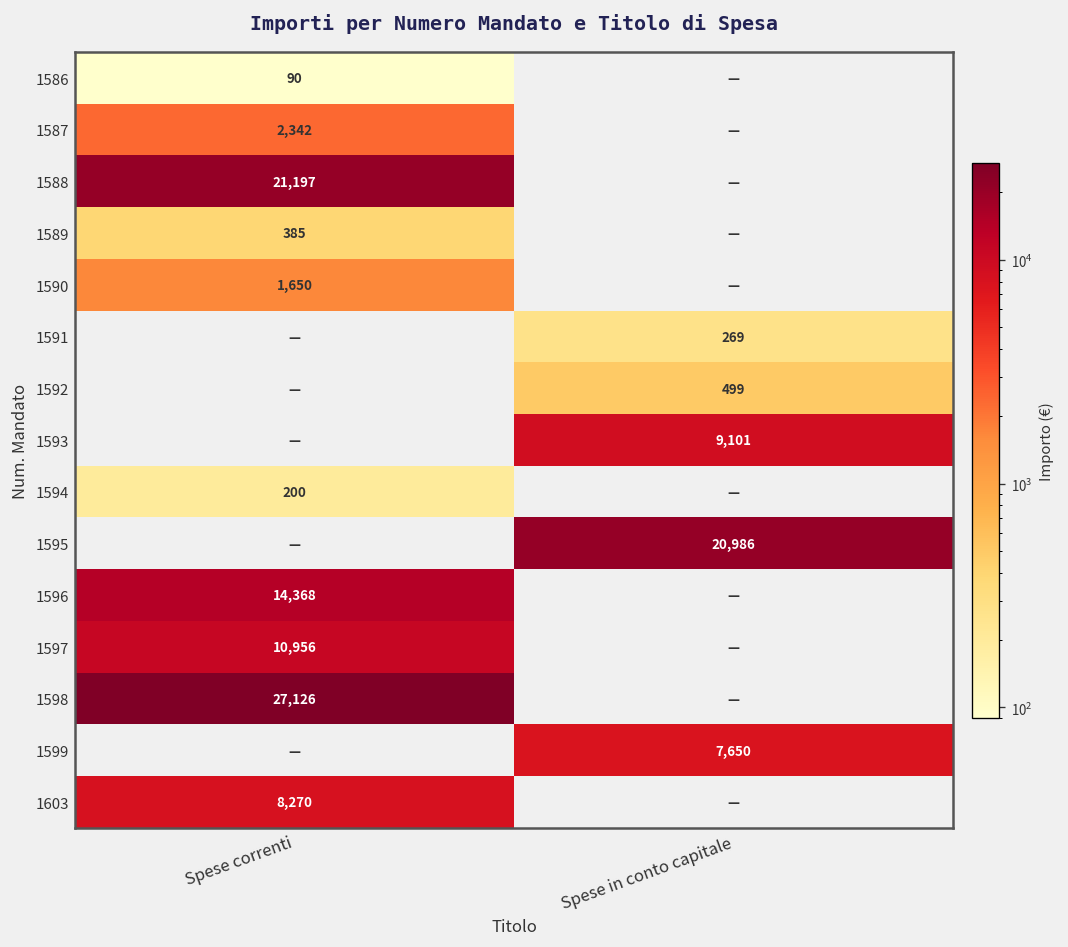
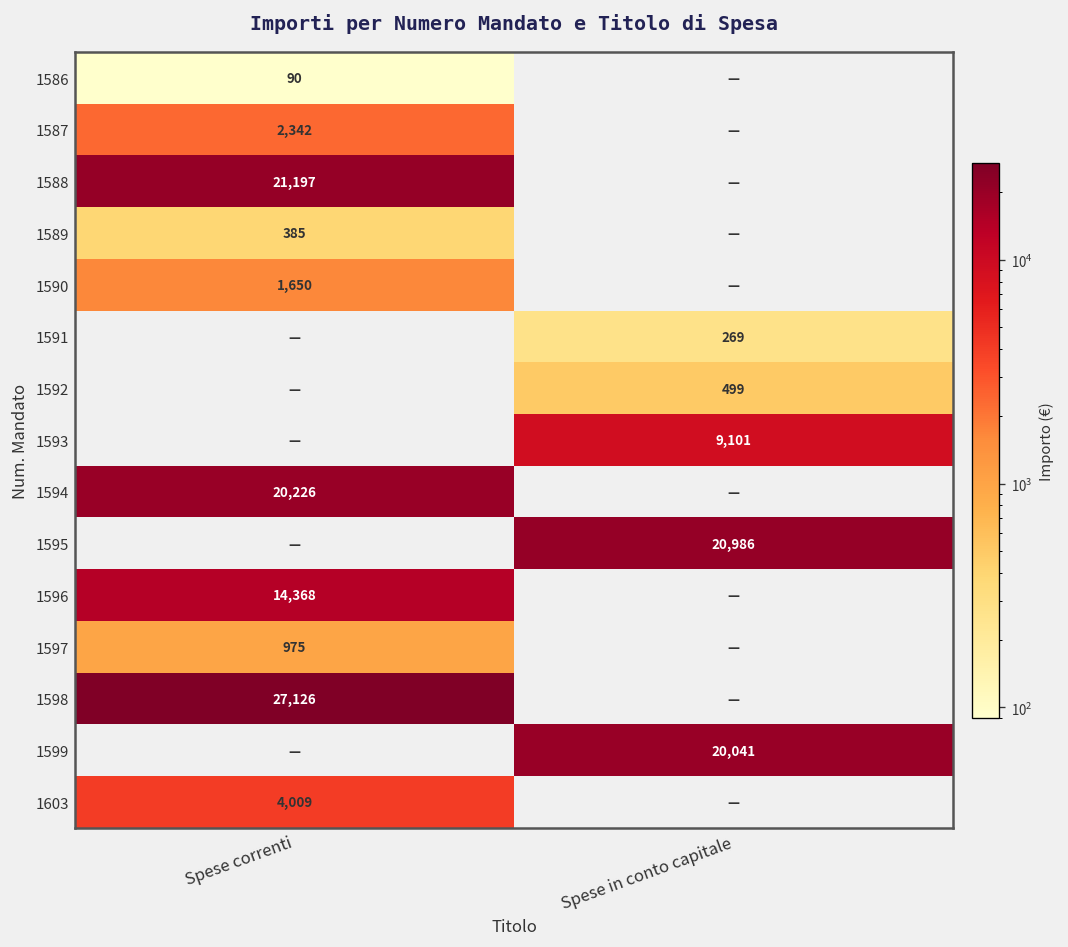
  {
    "1586": {
      "Spese correnti": "90"
    },
    "1587": {
      "Spese correnti": "2,342"
    },
    "1588": {
      "Spese correnti": "21,197"
    },
    "1589": {
      "Spese correnti": "385"
    },
    "1590": {
      "Spese correnti": "1,650"
    },
    "1591": {
      "Spese in conto capitale": "269"
    },
    "1592": {
      "Spese in conto capitale": "499"
    },
    "1593": {
      "Spese in conto capitale": "9,101"
    },
    "1594": {
-     "Spese correnti": "200"
+     "Spese correnti": "20,226"
    },
    "1595": {
      "Spese in conto capitale": "20,986"
    },
    "1596": {
      "Spese correnti": "14,368"
    },
    "1597": {
-     "Spese correnti": "10,956"
+     "Spese correnti": "975"
    },
    "1598": {
      "Spese correnti": "27,126"
    },
    "1599": {
-     "Spese in conto capitale": "7,650"
+     "Spese in conto capitale": "20,041"
    },
    "1603": {
-     "Spese correnti": "8,270"
+     "Spese correnti": "4,009"
    }
  }
